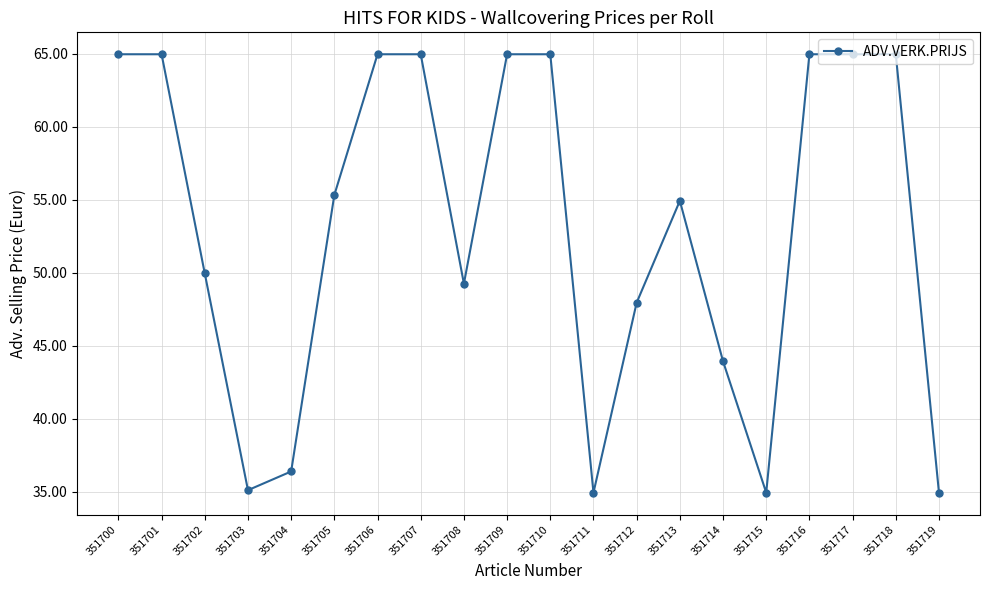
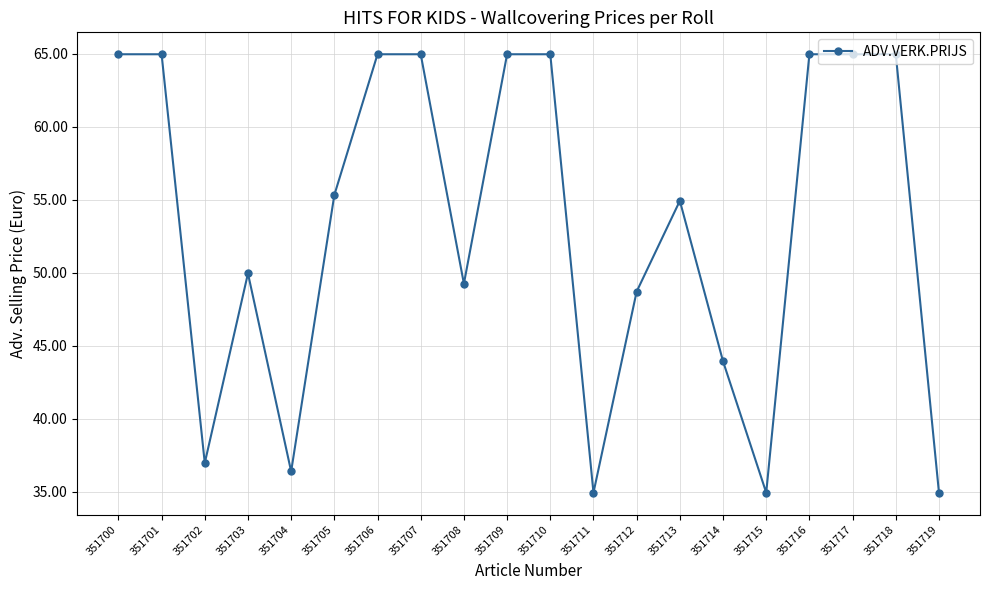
  {
    "351700": 65.0,
    "351701": 65.0,
-   "351702": 50.0,
-   "351703": 35.1,
+   "351702": 37.0,
+   "351703": 50.0,
    "351704": 36.4,
    "351705": 55.3,
    "351706": 65.0,
    "351707": 65.0,
    "351708": 49.3,
    "351709": 65.0,
    "351710": 65.0,
    "351711": 35.0,
-   "351712": 48.0,
+   "351712": 48.7,
    "351713": 54.9,
    "351714": 43.9,
    "351715": 35.0,
    "351716": 65.0,
    "351719": 35.0
  }
